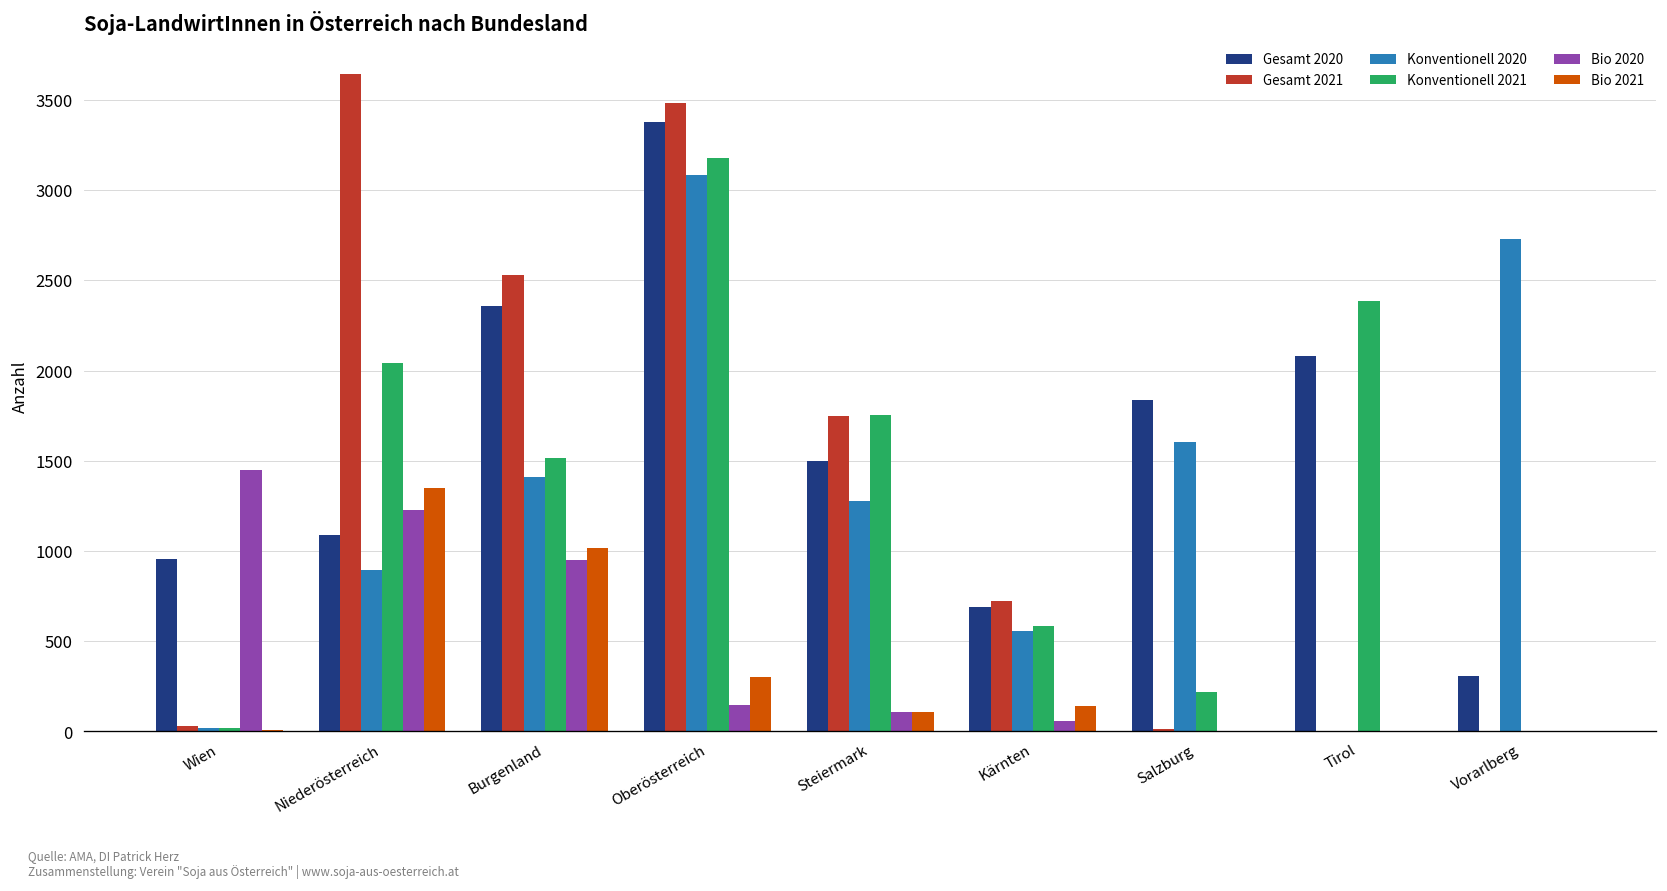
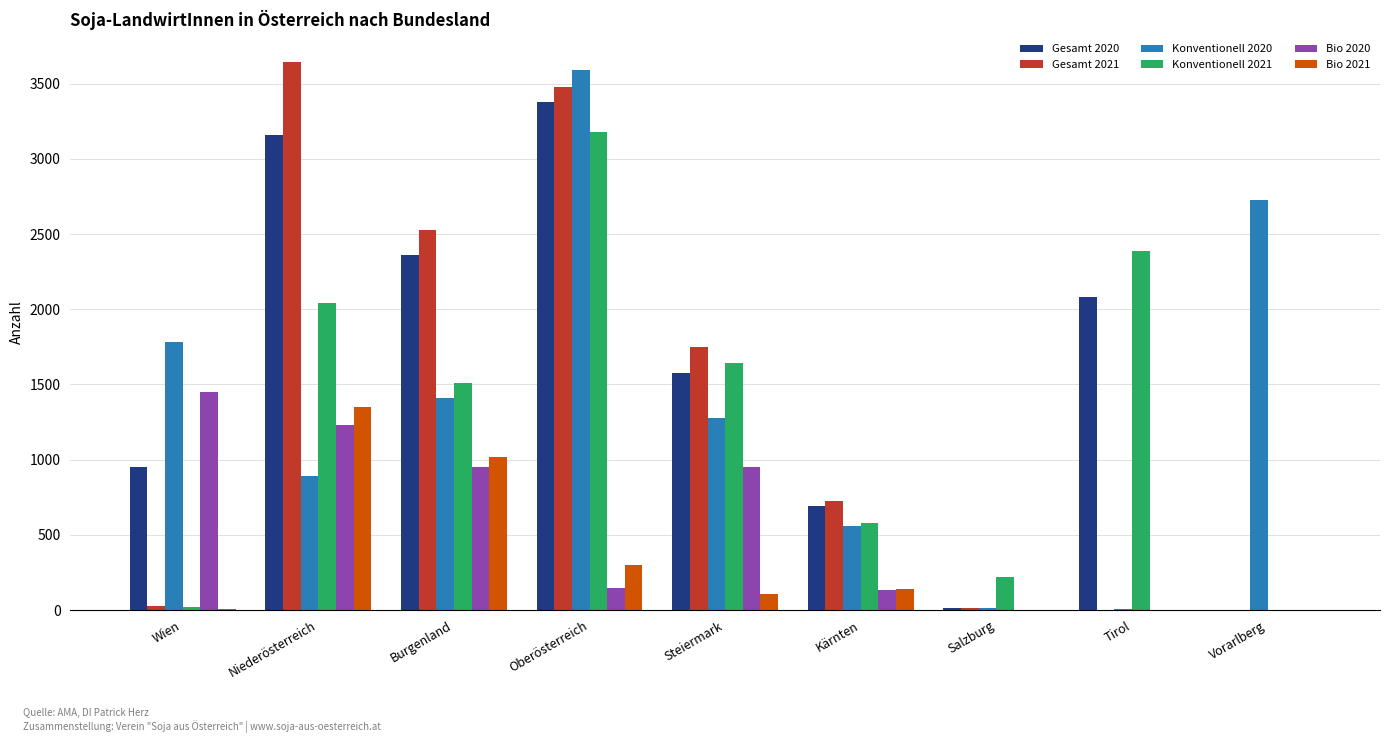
  {
    "Gesamt 2020": {
      "Wien": 950,
-     "Niederösterreich": 1090,
+     "Niederösterreich": 3160,
      "Burgenland": 2360,
      "Oberösterreich": 3380,
-     "Steiermark": 1500,
+     "Steiermark": 1570,
      "Kärnten": 690,
-     "Salzburg": 1840,
+     "Salzburg": 10,
      "Tirol": 2080,
-     "Vorarlberg": 310
+     "Vorarlberg": 0
    },
    "Konventionell 2020": {
-     "Wien": 20,
+     "Wien": 1780,
      "Niederösterreich": 890,
      "Burgenland": 1410,
-     "Oberösterreich": 3080,
+     "Oberösterreich": 3590,
      "Steiermark": 1280,
      "Kärnten": 560,
-     "Salzburg": 1600,
+     "Salzburg": 10,
      "Vorarlberg": 2730
    },
    "Konventionell 2021": {
      "Wien": 20,
      "Niederösterreich": 2040,
      "Burgenland": 1510,
      "Oberösterreich": 3180,
-     "Steiermark": 1750,
+     "Steiermark": 1640,
      "Kärnten": 580,
      "Salzburg": 220,
      "Tirol": 2390
    },
    "Bio 2020": {
      "Wien": 1450,
      "Niederösterreich": 1230,
      "Burgenland": 950,
      "Oberösterreich": 150,
-     "Steiermark": 110,
-     "Kärnten": 60,
+     "Steiermark": 950,
+     "Kärnten": 130,
      "Salzburg": 0,
      "Tirol": 0,
      "Vorarlberg": 0
    }
  }
